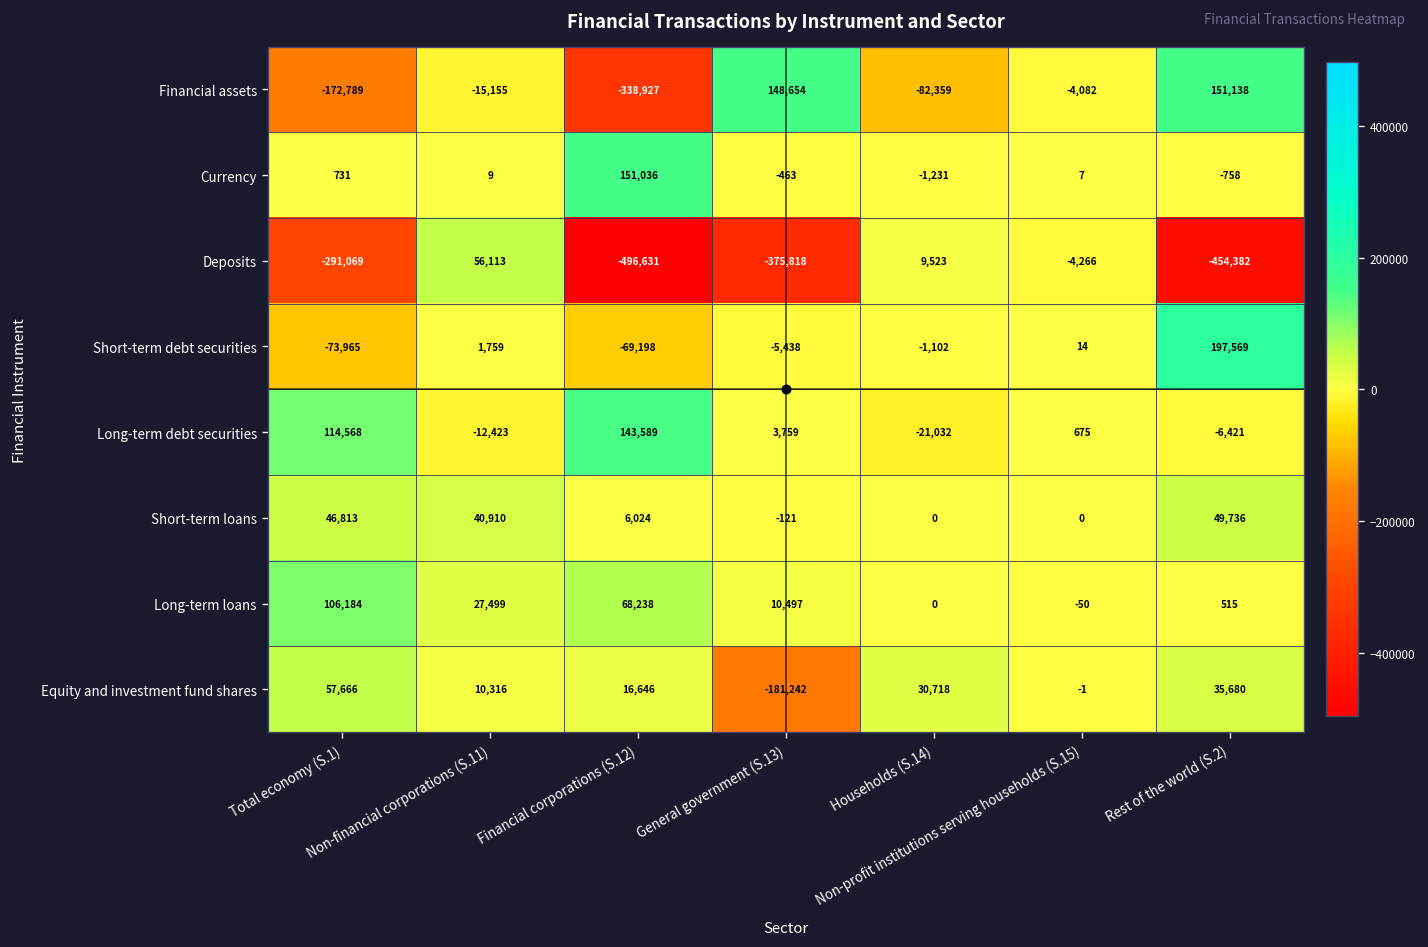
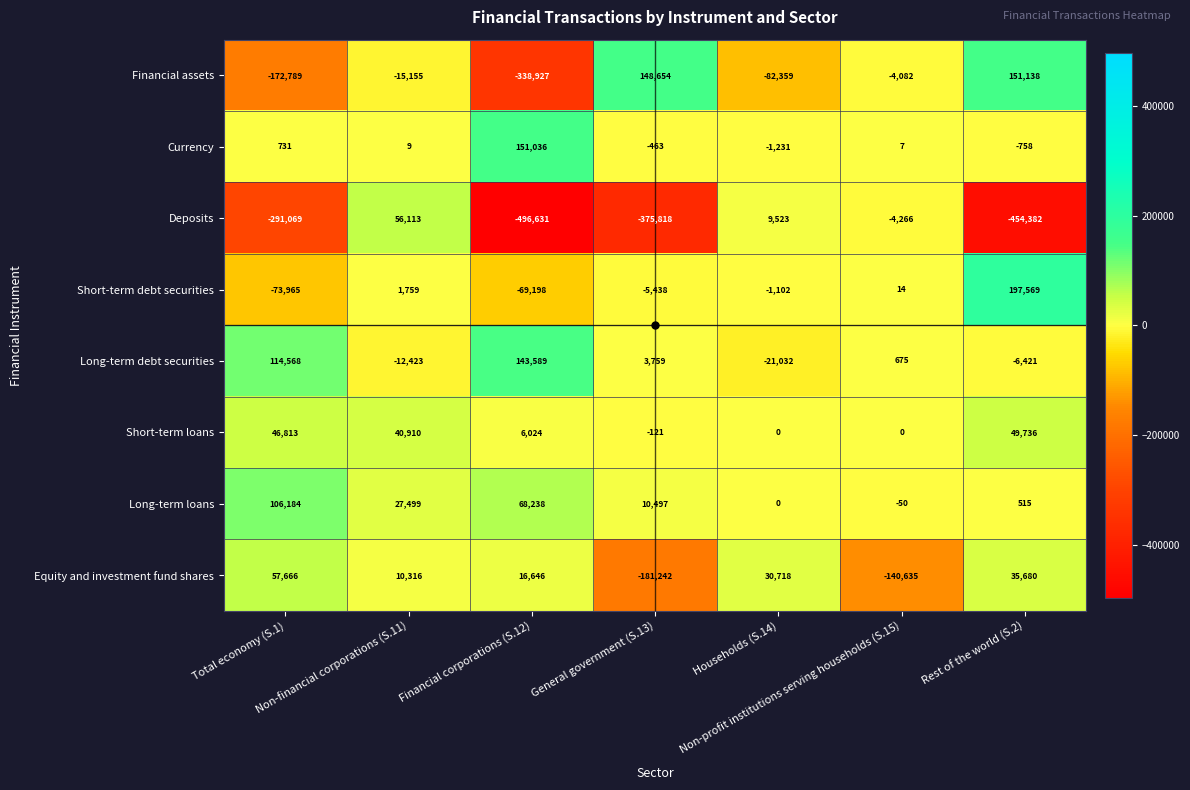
  {
    "Financial assets": {
      "Total economy (S.1)": "-172,789",
      "Non-financial corporations (S.11)": "-15,155",
      "Financial corporations (S.12)": "-338,927",
      "General government (S.13)": "148,654",
      "Households (S.14)": "-82,359",
      "Non-profit institutions serving households (S.15)": "-4,082",
      "Rest of the world (S.2)": "151,138"
    },
    "Currency": {
      "Total economy (S.1)": "731",
      "Non-financial corporations (S.11)": "9",
      "Financial corporations (S.12)": "151,036",
      "General government (S.13)": "-463",
      "Households (S.14)": "-1,231",
      "Non-profit institutions serving households (S.15)": "7",
      "Rest of the world (S.2)": "-758"
    },
    "Deposits": {
      "Total economy (S.1)": "-291,069",
      "Non-financial corporations (S.11)": "56,113",
      "Financial corporations (S.12)": "-496,631",
      "General government (S.13)": "-375,818",
      "Households (S.14)": "9,523",
      "Non-profit institutions serving households (S.15)": "-4,266",
      "Rest of the world (S.2)": "-454,382"
    },
    "Short-term debt securities": {
      "Total economy (S.1)": "-73,965",
      "Non-financial corporations (S.11)": "1,759",
      "Financial corporations (S.12)": "-69,198",
      "General government (S.13)": "-5,438",
      "Households (S.14)": "-1,102",
      "Non-profit institutions serving households (S.15)": "14",
      "Rest of the world (S.2)": "197,569"
    },
    "Long-term debt securities": {
      "Total economy (S.1)": "114,568",
      "Non-financial corporations (S.11)": "-12,423",
      "Financial corporations (S.12)": "143,589",
      "General government (S.13)": "3,759",
      "Households (S.14)": "-21,032",
      "Non-profit institutions serving households (S.15)": "675",
      "Rest of the world (S.2)": "-6,421"
    },
    "Short-term loans": {
      "Total economy (S.1)": "46,813",
      "Non-financial corporations (S.11)": "40,910",
      "Financial corporations (S.12)": "6,024",
      "General government (S.13)": "-121",
      "Households (S.14)": "0",
      "Non-profit institutions serving households (S.15)": "0",
      "Rest of the world (S.2)": "49,736"
    },
    "Long-term loans": {
      "Total economy (S.1)": "106,184",
      "Non-financial corporations (S.11)": "27,499",
      "Financial corporations (S.12)": "68,238",
      "General government (S.13)": "10,497",
      "Households (S.14)": "0",
      "Non-profit institutions serving households (S.15)": "-50",
      "Rest of the world (S.2)": "515"
    },
    "Equity and investment fund shares": {
      "Total economy (S.1)": "57,666",
      "Non-financial corporations (S.11)": "10,316",
      "Financial corporations (S.12)": "16,646",
      "General government (S.13)": "-181,242",
      "Households (S.14)": "30,718",
-     "Non-profit institutions serving households (S.15)": "-1",
+     "Non-profit institutions serving households (S.15)": "-140,635",
      "Rest of the world (S.2)": "35,680"
    }
  }
